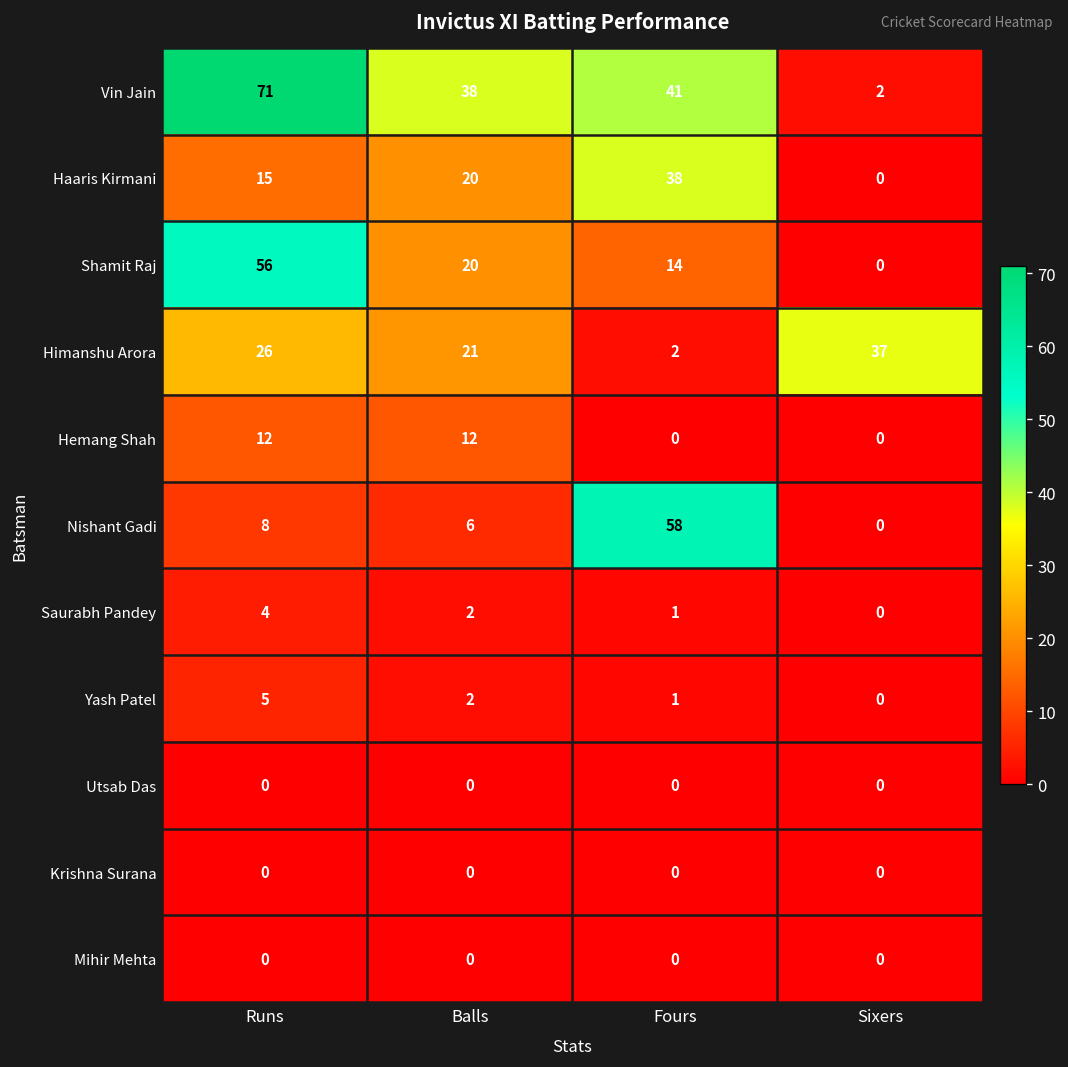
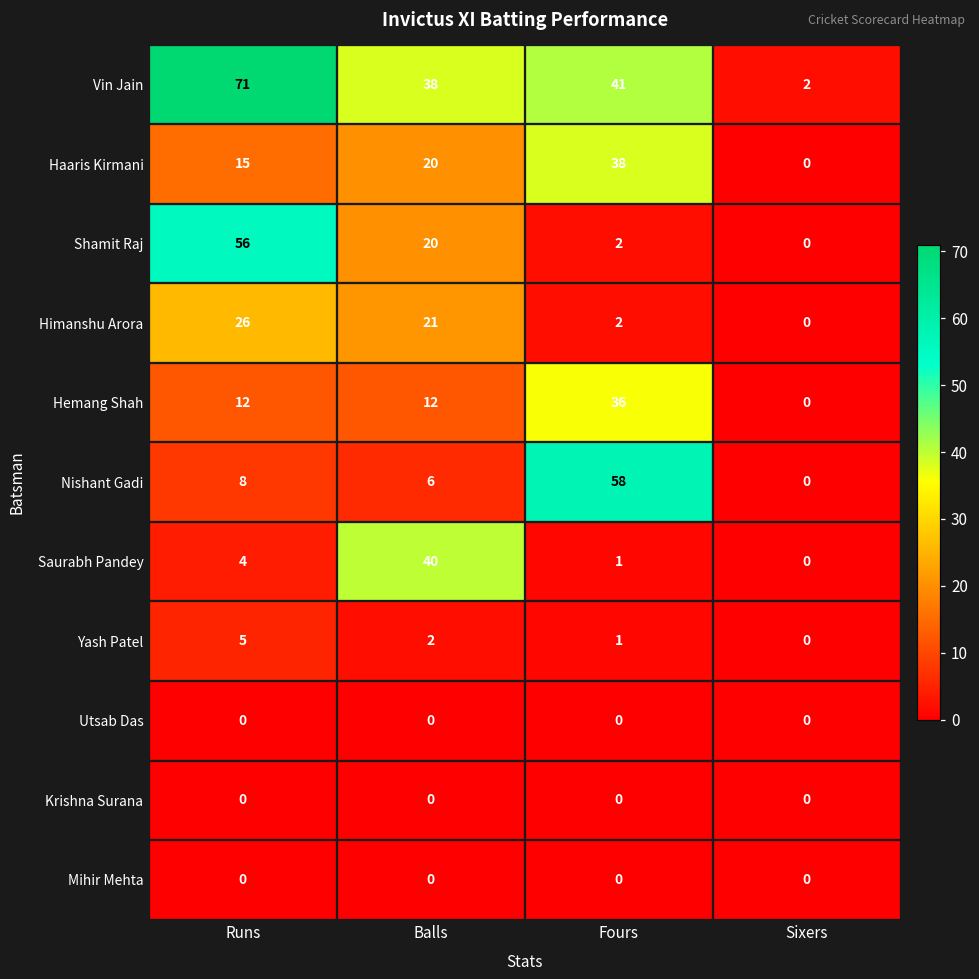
  {
    "Vin Jain": {
      "Runs": 71,
      "Balls": 38,
      "Fours": 41,
      "Sixers": 2
    },
    "Haaris Kirmani": {
      "Runs": 15,
      "Balls": 20,
      "Fours": 38,
      "Sixers": 0
    },
    "Shamit Raj": {
      "Runs": 56,
      "Balls": 20,
-     "Fours": 14,
+     "Fours": 2,
      "Sixers": 0
    },
    "Himanshu Arora": {
      "Runs": 26,
      "Balls": 21,
      "Fours": 2,
-     "Sixers": 37
+     "Sixers": 0
    },
    "Hemang Shah": {
      "Runs": 12,
      "Balls": 12,
-     "Fours": 0,
+     "Fours": 36,
      "Sixers": 0
    },
    "Nishant Gadi": {
      "Runs": 8,
      "Balls": 6,
      "Fours": 58,
      "Sixers": 0
    },
    "Saurabh Pandey": {
      "Runs": 4,
-     "Balls": 2,
+     "Balls": 40,
      "Fours": 1,
      "Sixers": 0
    },
    "Yash Patel": {
      "Runs": 5,
      "Balls": 2,
      "Fours": 1,
      "Sixers": 0
    },
    "Utsab Das": {
      "Runs": 0,
      "Balls": 0,
      "Fours": 0,
      "Sixers": 0
    },
    "Krishna Surana": {
      "Runs": 0,
      "Balls": 0,
      "Fours": 0,
      "Sixers": 0
    },
    "Mihir Mehta": {
      "Runs": 0,
      "Balls": 0,
      "Fours": 0,
      "Sixers": 0
    }
  }
